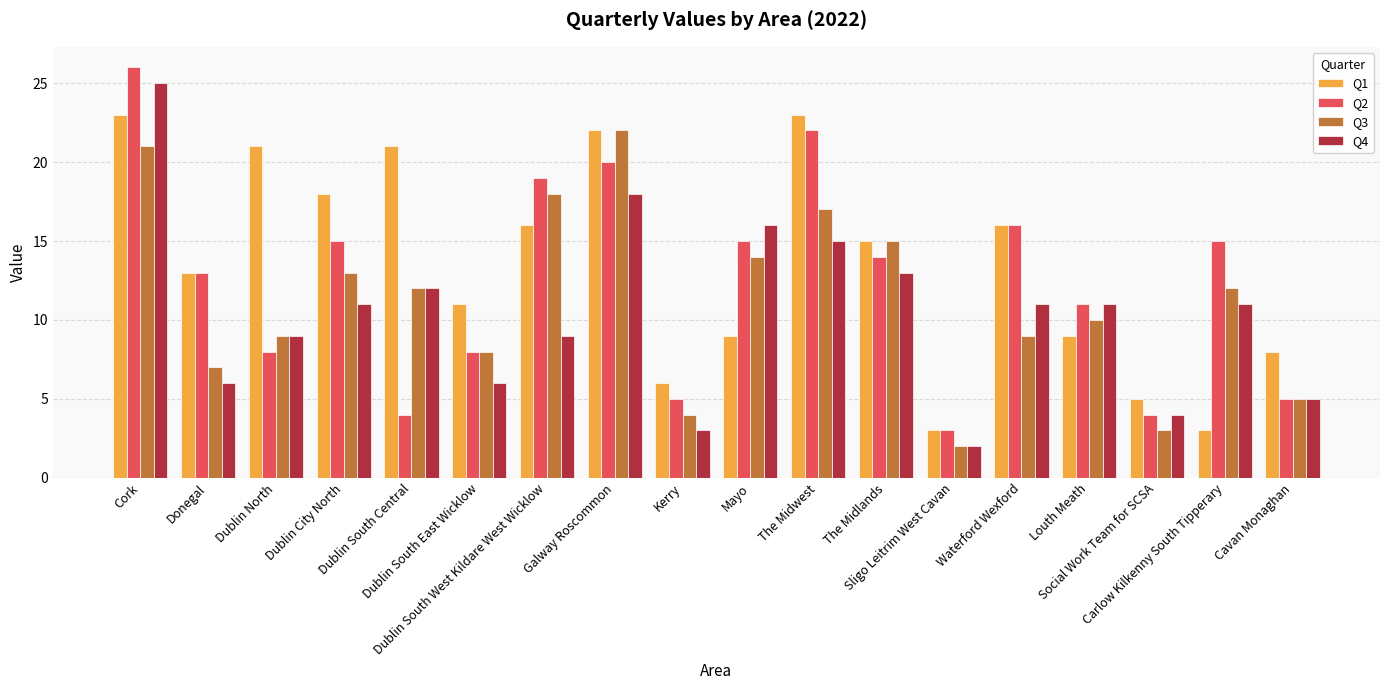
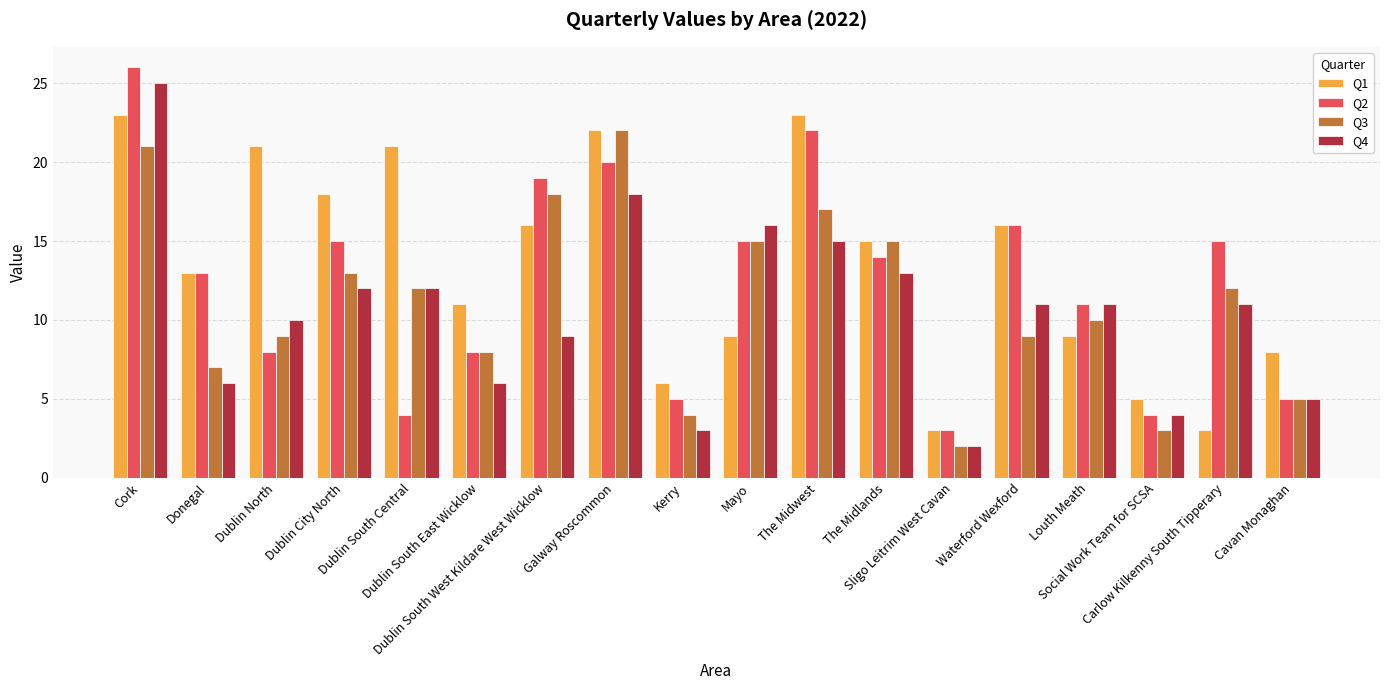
  {
    "Q1": {
      "Cork": 23,
      "Donegal": 13,
      "Dublin North": 21,
      "Dublin City North": 18,
      "Dublin South Central": 21,
      "Dublin South East Wicklow": 11,
      "Dublin South West Kildare West Wicklow": 16,
      "Galway Roscommon": 22,
      "Kerry": 6,
      "Mayo": 9,
      "The Midwest": 23,
      "The Midlands": 15,
      "Sligo Leitrim West Cavan": 3,
      "Waterford Wexford": 16,
      "Louth Meath": 9,
      "Social Work Team for SCSA": 5,
      "Carlow Kilkenny South Tipperary": 3,
      "Cavan Monaghan": 8
    },
    "Q2": {
      "Cork": 26,
      "Donegal": 13,
      "Dublin North": 8,
      "Dublin City North": 15,
      "Dublin South Central": 4,
      "Dublin South East Wicklow": 8,
      "Dublin South West Kildare West Wicklow": 19,
      "Galway Roscommon": 20,
      "Kerry": 5,
      "Mayo": 15,
      "The Midwest": 22,
      "The Midlands": 14,
      "Sligo Leitrim West Cavan": 3,
      "Waterford Wexford": 16,
      "Louth Meath": 11,
      "Social Work Team for SCSA": 4,
      "Carlow Kilkenny South Tipperary": 15,
      "Cavan Monaghan": 5
    },
    "Q3": {
      "Cork": 21,
      "Donegal": 7,
      "Dublin North": 9,
      "Dublin City North": 13,
      "Dublin South Central": 12,
      "Dublin South East Wicklow": 8,
      "Dublin South West Kildare West Wicklow": 18,
      "Galway Roscommon": 22,
      "Kerry": 4,
-     "Mayo": 14,
+     "Mayo": 15,
      "The Midwest": 17,
      "The Midlands": 15,
      "Sligo Leitrim West Cavan": 2,
      "Waterford Wexford": 9,
      "Louth Meath": 10,
      "Social Work Team for SCSA": 3,
      "Carlow Kilkenny South Tipperary": 12,
      "Cavan Monaghan": 5
    },
    "Q4": {
      "Cork": 25,
      "Donegal": 6,
-     "Dublin North": 9,
-     "Dublin City North": 11,
+     "Dublin North": 10,
+     "Dublin City North": 12,
      "Dublin South Central": 12,
      "Dublin South East Wicklow": 6,
      "Dublin South West Kildare West Wicklow": 9,
      "Galway Roscommon": 18,
      "Kerry": 3,
      "Mayo": 16,
      "The Midwest": 15,
      "The Midlands": 13,
      "Sligo Leitrim West Cavan": 2,
      "Waterford Wexford": 11,
      "Louth Meath": 11,
      "Social Work Team for SCSA": 4,
      "Carlow Kilkenny South Tipperary": 11,
      "Cavan Monaghan": 5
    }
  }
